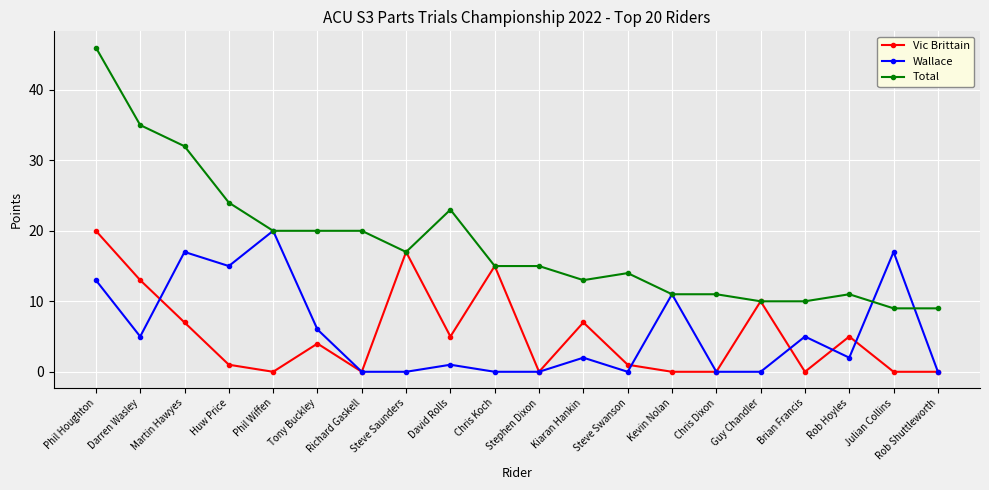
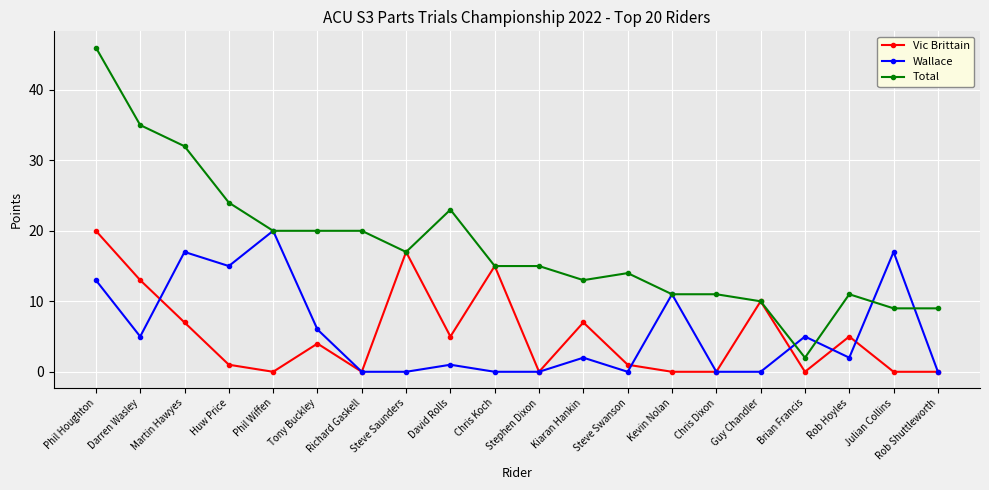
  {
    "Vic Brittain": {
      "Phil Houghton": 20,
      "Darren Wasley": 13,
      "Martin Hawyes": 7,
      "Huw Price": 1,
      "Phil Wiffen": 0,
      "Tony Buckley": 4,
      "David Rolls": 5,
      "Kiaran Hankin": 7,
      "Steve Swanson": 1,
      "Kevin Nolan": 0,
      "Brian Francis": 0,
      "Rob Hoyles": 5,
      "Julian Collins": 0
    },
    "Wallace": {
      "Phil Houghton": 13,
      "Darren Wasley": 5,
      "Martin Hawyes": 17,
      "Huw Price": 15,
      "Tony Buckley": 6,
      "Steve Saunders": 0,
      "David Rolls": 1,
      "Chris Koch": 0,
      "Kiaran Hankin": 2,
      "Steve Swanson": 0,
      "Guy Chandler": 0,
      "Brian Francis": 5,
      "Rob Hoyles": 2,
      "Julian Collins": 17
    },
    "Total": {
      "Phil Houghton": 46,
      "Darren Wasley": 35,
      "Martin Hawyes": 32,
      "Huw Price": 24,
      "Tony Buckley": 20,
      "Richard Gaskell": 20,
      "David Rolls": 23,
      "Stephen Dixon": 15,
      "Kiaran Hankin": 13,
      "Steve Swanson": 14,
      "Chris Dixon": 11,
-     "Brian Francis": 10,
+     "Brian Francis": 2,
      "Rob Hoyles": 11,
      "Julian Collins": 9,
      "Rob Shuttleworth": 9
    }
  }
